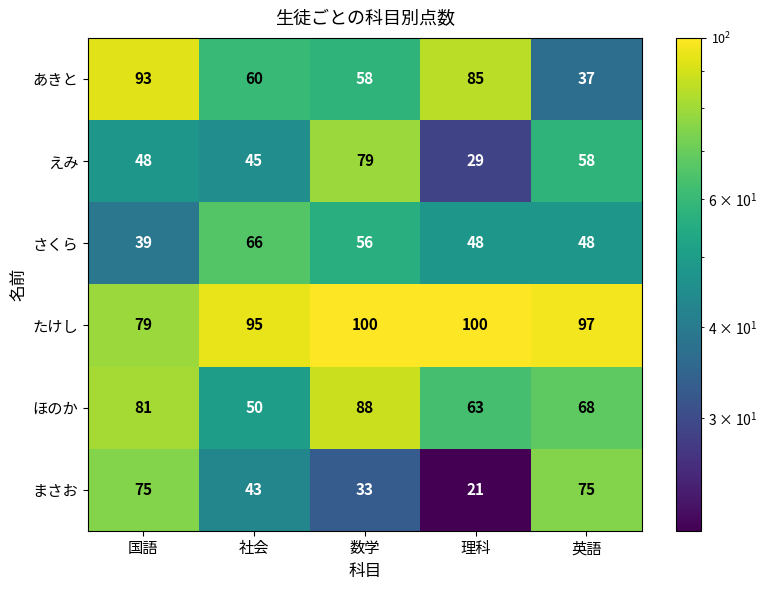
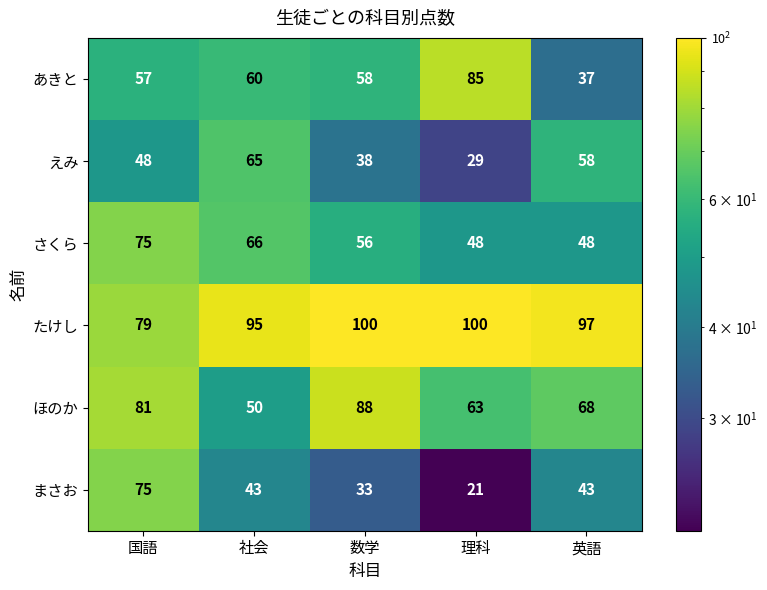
  {
    "あきと": {
-     "国語": 93,
+     "国語": 57,
      "社会": 60,
      "数学": 58,
      "理科": 85,
      "英語": 37
    },
    "えみ": {
      "国語": 48,
-     "社会": 45,
-     "数学": 79,
+     "社会": 65,
+     "数学": 38,
      "理科": 29,
      "英語": 58
    },
    "さくら": {
-     "国語": 39,
+     "国語": 75,
      "社会": 66,
      "数学": 56,
      "理科": 48,
      "英語": 48
    },
    "たけし": {
      "国語": 79,
      "社会": 95,
      "数学": 100,
      "理科": 100,
      "英語": 97
    },
    "ほのか": {
      "国語": 81,
      "社会": 50,
      "数学": 88,
      "理科": 63,
      "英語": 68
    },
    "まさお": {
      "国語": 75,
      "社会": 43,
      "数学": 33,
      "理科": 21,
-     "英語": 75
+     "英語": 43
    }
  }
